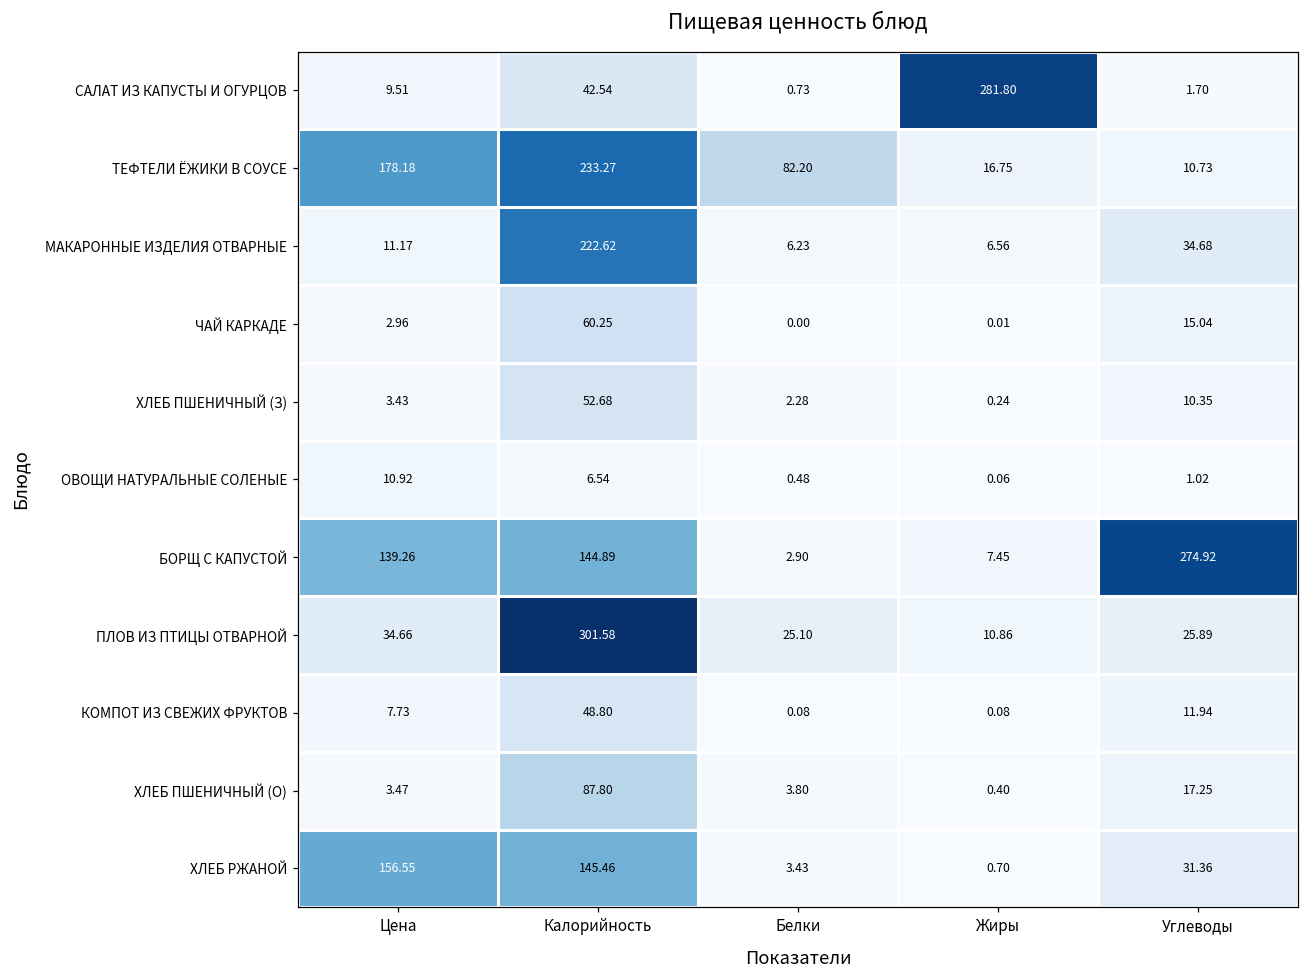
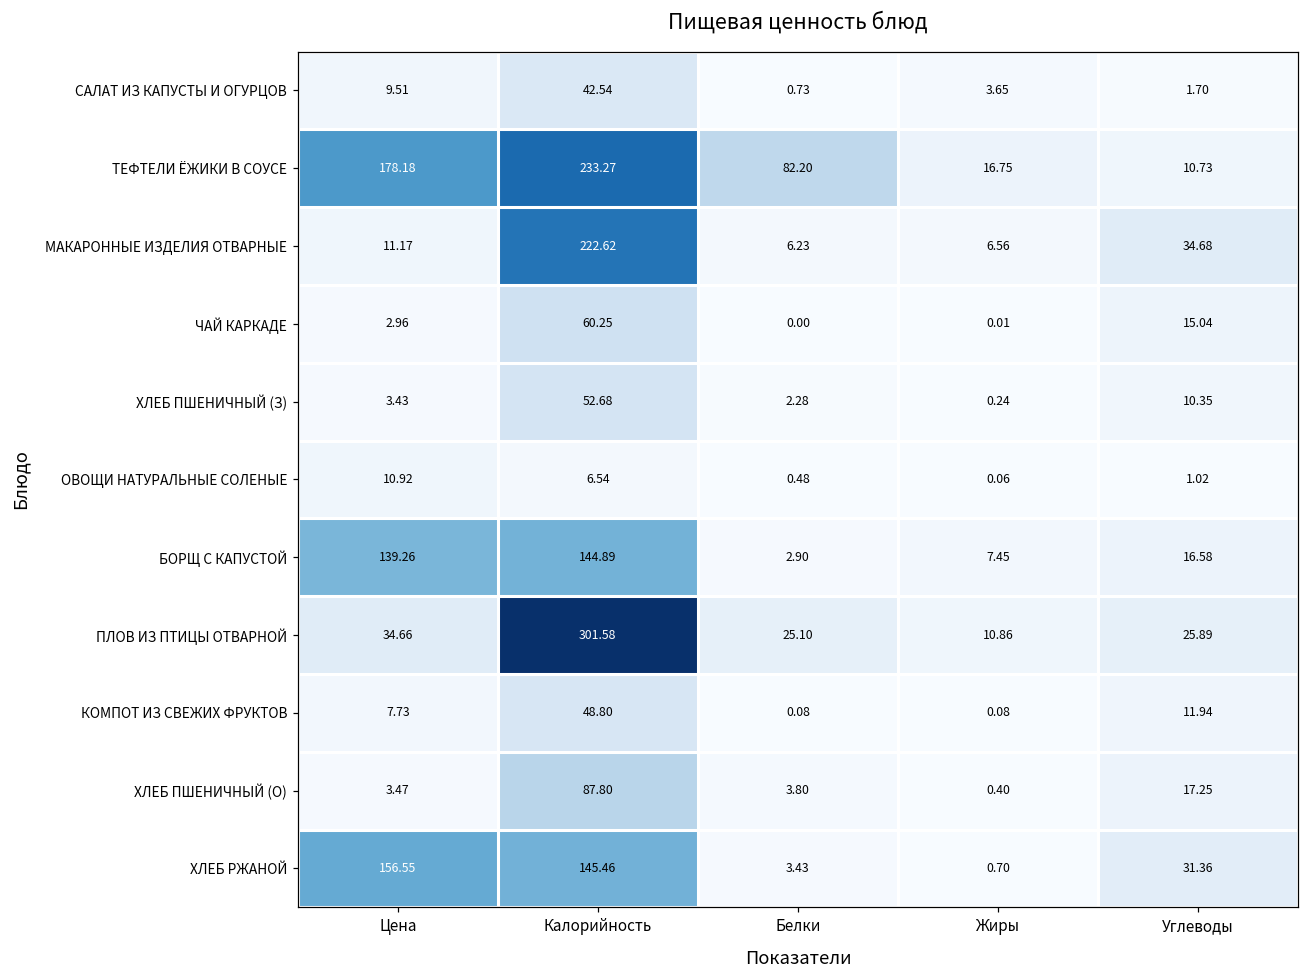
  {
    "САЛАТ ИЗ КАПУСТЫ И ОГУРЦОВ": {
      "Цена": 9.51,
      "Калорийность": 42.54,
      "Белки": 0.73,
-     "Жиры": 281.80,
+     "Жиры": 3.65,
      "Углеводы": 1.70
    },
    "ТЕФТЕЛИ ЁЖИКИ В СОУСЕ": {
      "Цена": 178.18,
      "Калорийность": 233.27,
      "Белки": 82.20,
      "Жиры": 16.75,
      "Углеводы": 10.73
    },
    "МАКАРОННЫЕ ИЗДЕЛИЯ ОТВАРНЫЕ": {
      "Цена": 11.17,
      "Калорийность": 222.62,
      "Белки": 6.23,
      "Жиры": 6.56,
      "Углеводы": 34.68
    },
    "ЧАЙ КАРКАДЕ": {
      "Цена": 2.96,
      "Калорийность": 60.25,
      "Белки": 0.00,
      "Жиры": 0.01,
      "Углеводы": 15.04
    },
    "ХЛЕБ ПШЕНИЧНЫЙ (З)": {
      "Цена": 3.43,
      "Калорийность": 52.68,
      "Белки": 2.28,
      "Жиры": 0.24,
      "Углеводы": 10.35
    },
    "ОВОЩИ НАТУРАЛЬНЫЕ СОЛЕНЫЕ": {
      "Цена": 10.92,
      "Калорийность": 6.54,
      "Белки": 0.48,
      "Жиры": 0.06,
      "Углеводы": 1.02
    },
    "БОРЩ С КАПУСТОЙ": {
      "Цена": 139.26,
      "Калорийность": 144.89,
      "Белки": 2.90,
      "Жиры": 7.45,
-     "Углеводы": 274.92
+     "Углеводы": 16.58
    },
    "ПЛОВ ИЗ ПТИЦЫ ОТВАРНОЙ": {
      "Цена": 34.66,
      "Калорийность": 301.58,
      "Белки": 25.10,
      "Жиры": 10.86,
      "Углеводы": 25.89
    },
    "КОМПОТ ИЗ СВЕЖИХ ФРУКТОВ": {
      "Цена": 7.73,
      "Калорийность": 48.80,
      "Белки": 0.08,
      "Жиры": 0.08,
      "Углеводы": 11.94
    },
    "ХЛЕБ ПШЕНИЧНЫЙ (О)": {
      "Цена": 3.47,
      "Калорийность": 87.80,
      "Белки": 3.80,
      "Жиры": 0.40,
      "Углеводы": 17.25
    },
    "ХЛЕБ РЖАНОЙ": {
      "Цена": 156.55,
      "Калорийность": 145.46,
      "Белки": 3.43,
      "Жиры": 0.70,
      "Углеводы": 31.36
    }
  }
